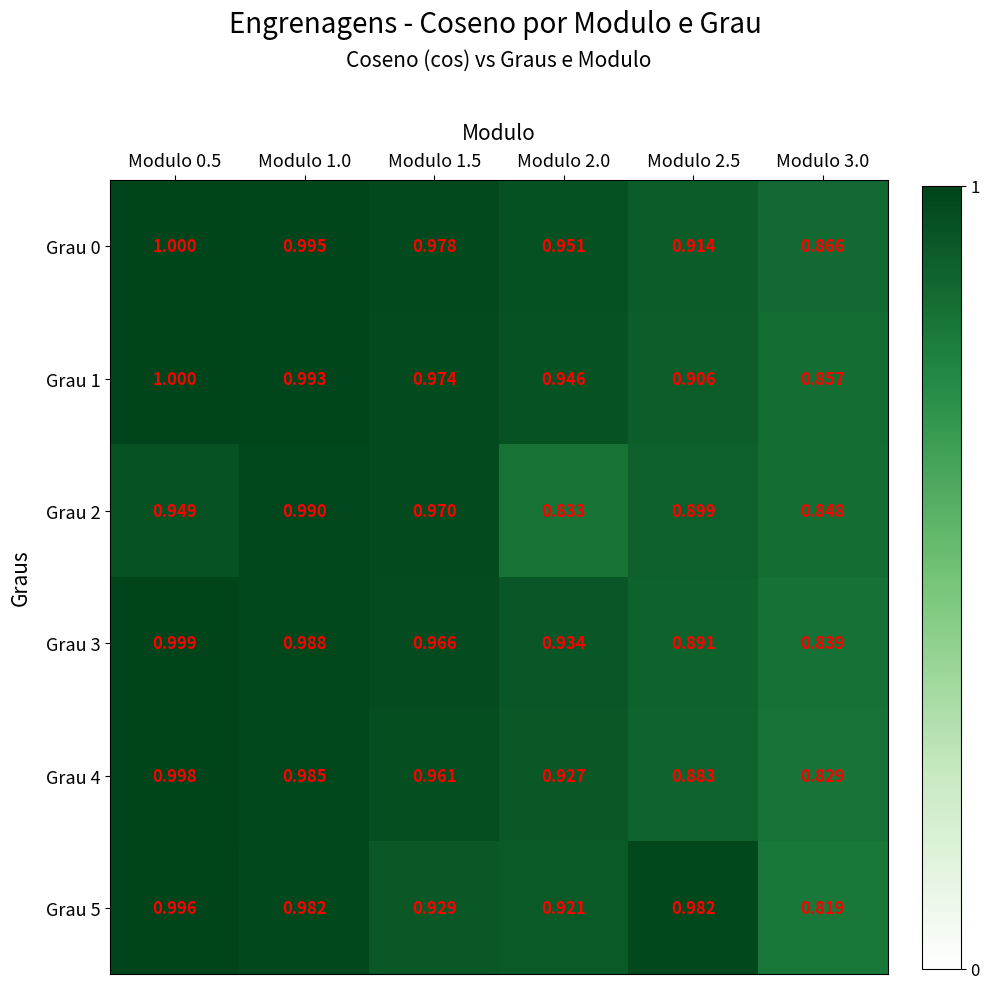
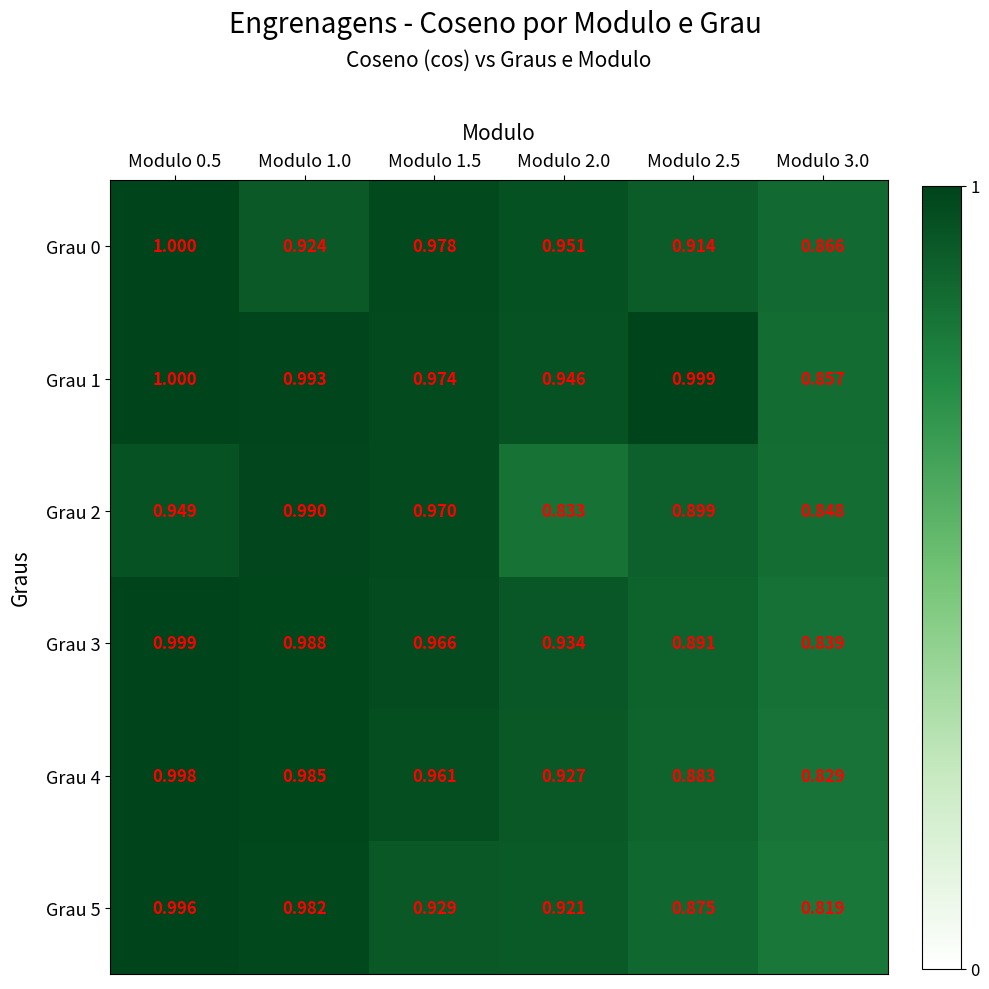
  {
    "Grau 0": {
      "Modulo 0.5": 1.000,
-     "Modulo 1.0": 0.995,
+     "Modulo 1.0": 0.924,
      "Modulo 1.5": 0.978,
      "Modulo 2.0": 0.951,
      "Modulo 2.5": 0.914,
      "Modulo 3.0": 0.866
    },
    "Grau 1": {
      "Modulo 0.5": 1.000,
      "Modulo 1.0": 0.993,
      "Modulo 1.5": 0.974,
      "Modulo 2.0": 0.946,
-     "Modulo 2.5": 0.906,
+     "Modulo 2.5": 0.999,
      "Modulo 3.0": 0.857
    },
    "Grau 2": {
      "Modulo 0.5": 0.949,
      "Modulo 1.0": 0.990,
      "Modulo 1.5": 0.970,
      "Modulo 2.0": 0.833,
      "Modulo 2.5": 0.899,
      "Modulo 3.0": 0.848
    },
    "Grau 3": {
      "Modulo 0.5": 0.999,
      "Modulo 1.0": 0.988,
      "Modulo 1.5": 0.966,
      "Modulo 2.0": 0.934,
      "Modulo 2.5": 0.891,
      "Modulo 3.0": 0.839
    },
    "Grau 4": {
      "Modulo 0.5": 0.998,
      "Modulo 1.0": 0.985,
      "Modulo 1.5": 0.961,
      "Modulo 2.0": 0.927,
      "Modulo 2.5": 0.883,
      "Modulo 3.0": 0.829
    },
    "Grau 5": {
      "Modulo 0.5": 0.996,
      "Modulo 1.0": 0.982,
      "Modulo 1.5": 0.929,
      "Modulo 2.0": 0.921,
-     "Modulo 2.5": 0.982,
+     "Modulo 2.5": 0.875,
      "Modulo 3.0": 0.819
    }
  }
